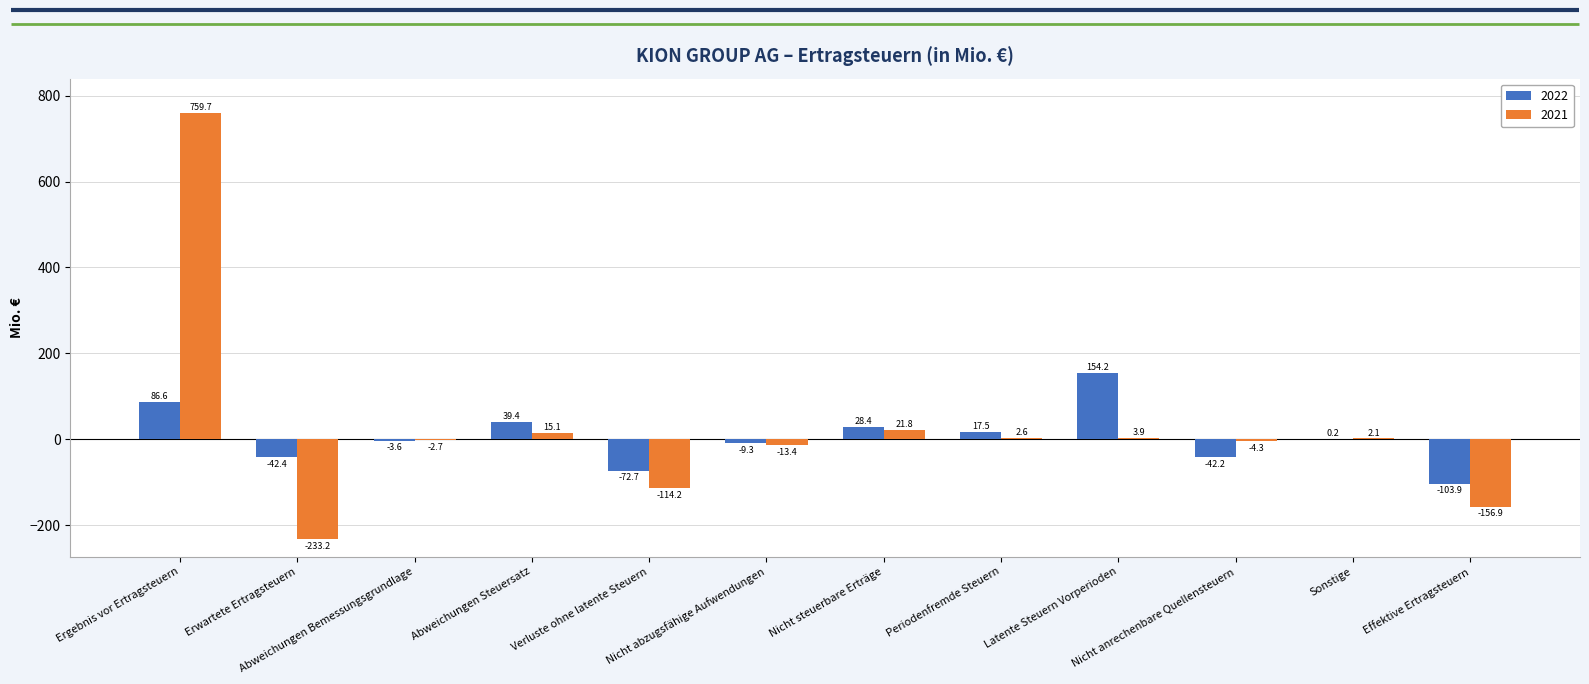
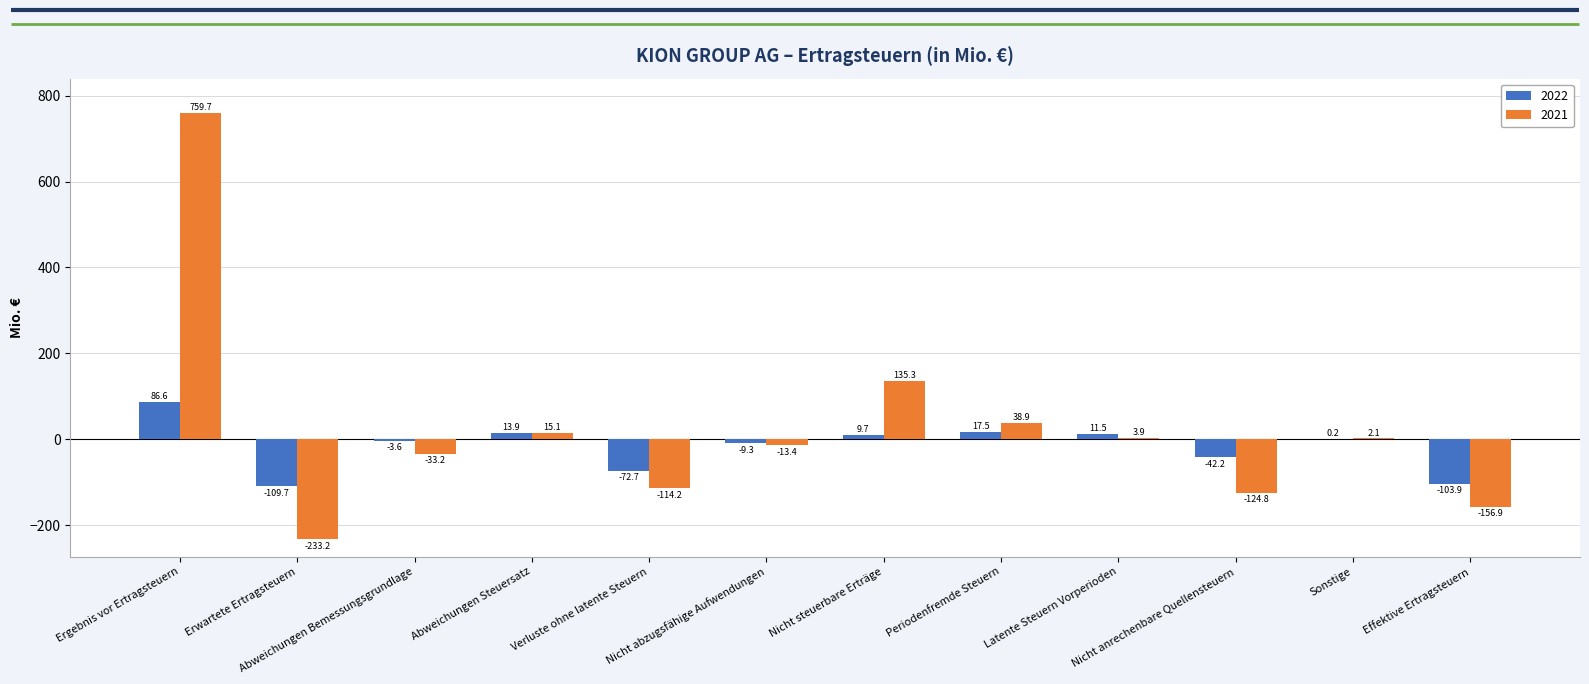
  {
    "2022": {
      "Ergebnis vor Ertragsteuern": 86.6,
-     "Erwartete Ertragsteuern": -42.4,
+     "Erwartete Ertragsteuern": -109.7,
      "Abweichungen Bemessungsgrundlage": -3.6,
-     "Abweichungen Steuersatz": 39.4,
+     "Abweichungen Steuersatz": 13.9,
      "Verluste ohne latente Steuern": -72.7,
      "Nicht abzugsfähige Aufwendungen": -9.3,
-     "Nicht steuerbare Erträge": 28.4,
+     "Nicht steuerbare Erträge": 9.7,
      "Periodenfremde Steuern": 17.5,
-     "Latente Steuern Vorperioden": 154.2,
+     "Latente Steuern Vorperioden": 11.5,
      "Nicht anrechenbare Quellensteuern": -42.2,
      "Sonstige": 0.2,
      "Effektive Ertragsteuern": -103.9
    },
    "2021": {
      "Ergebnis vor Ertragsteuern": 759.7,
      "Erwartete Ertragsteuern": -233.2,
-     "Abweichungen Bemessungsgrundlage": -2.7,
+     "Abweichungen Bemessungsgrundlage": -33.2,
      "Abweichungen Steuersatz": 15.1,
      "Verluste ohne latente Steuern": -114.2,
      "Nicht abzugsfähige Aufwendungen": -13.4,
-     "Nicht steuerbare Erträge": 21.8,
-     "Periodenfremde Steuern": 2.6,
+     "Nicht steuerbare Erträge": 135.3,
+     "Periodenfremde Steuern": 38.9,
      "Latente Steuern Vorperioden": 3.9,
-     "Nicht anrechenbare Quellensteuern": -4.3,
+     "Nicht anrechenbare Quellensteuern": -124.8,
      "Sonstige": 2.1,
      "Effektive Ertragsteuern": -156.9
    }
  }
